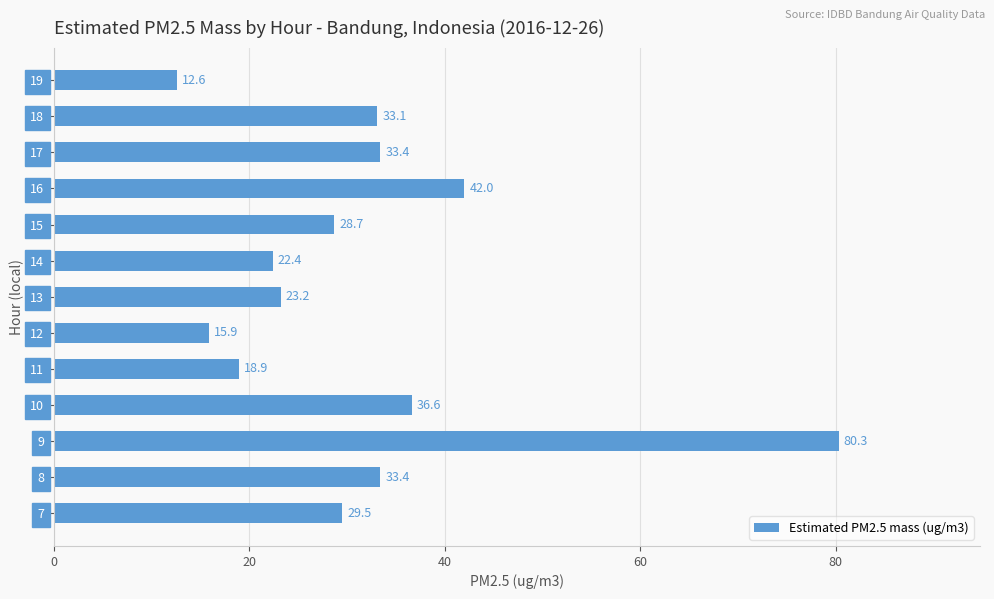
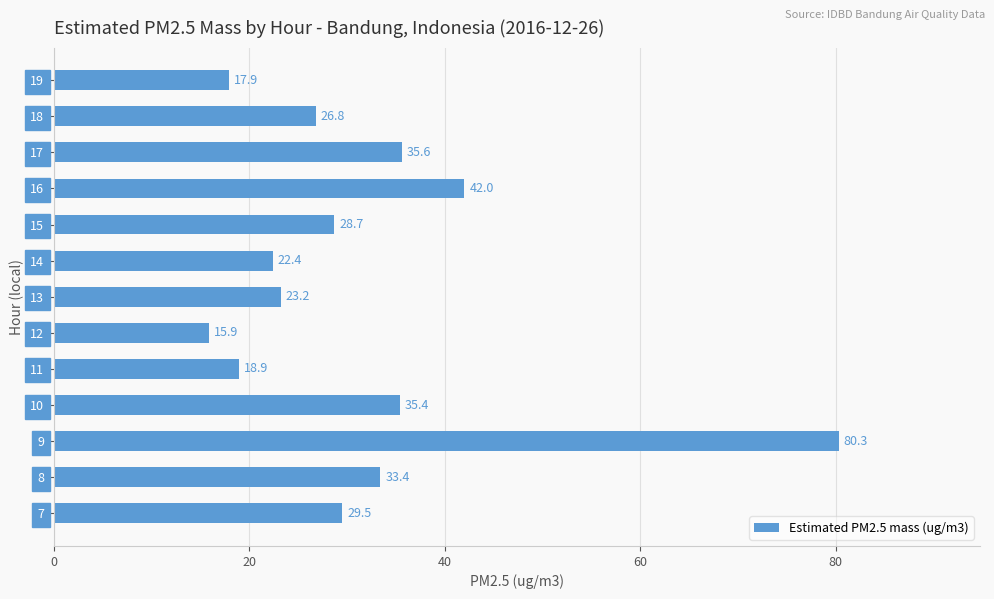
  {
-   "19": 12.6,
-   "18": 33.1,
-   "17": 33.4,
+   "19": 17.9,
+   "18": 26.8,
+   "17": 35.6,
    "16": 42.0,
    "15": 28.7,
    "14": 22.4,
    "13": 23.2,
    "12": 15.9,
    "11": 18.9,
-   "10": 36.6,
+   "10": 35.4,
    "9": 80.3,
    "8": 33.4,
    "7": 29.5
  }
